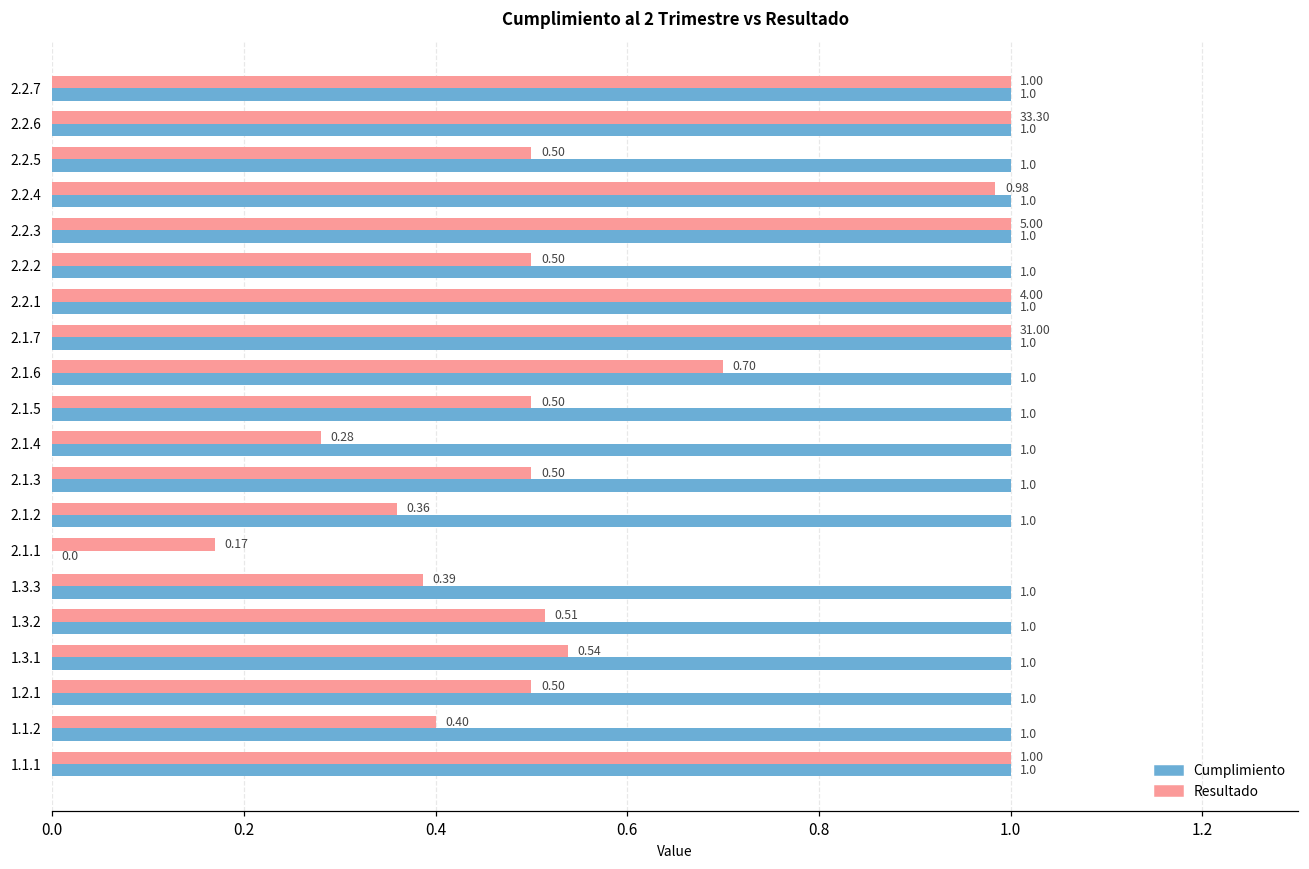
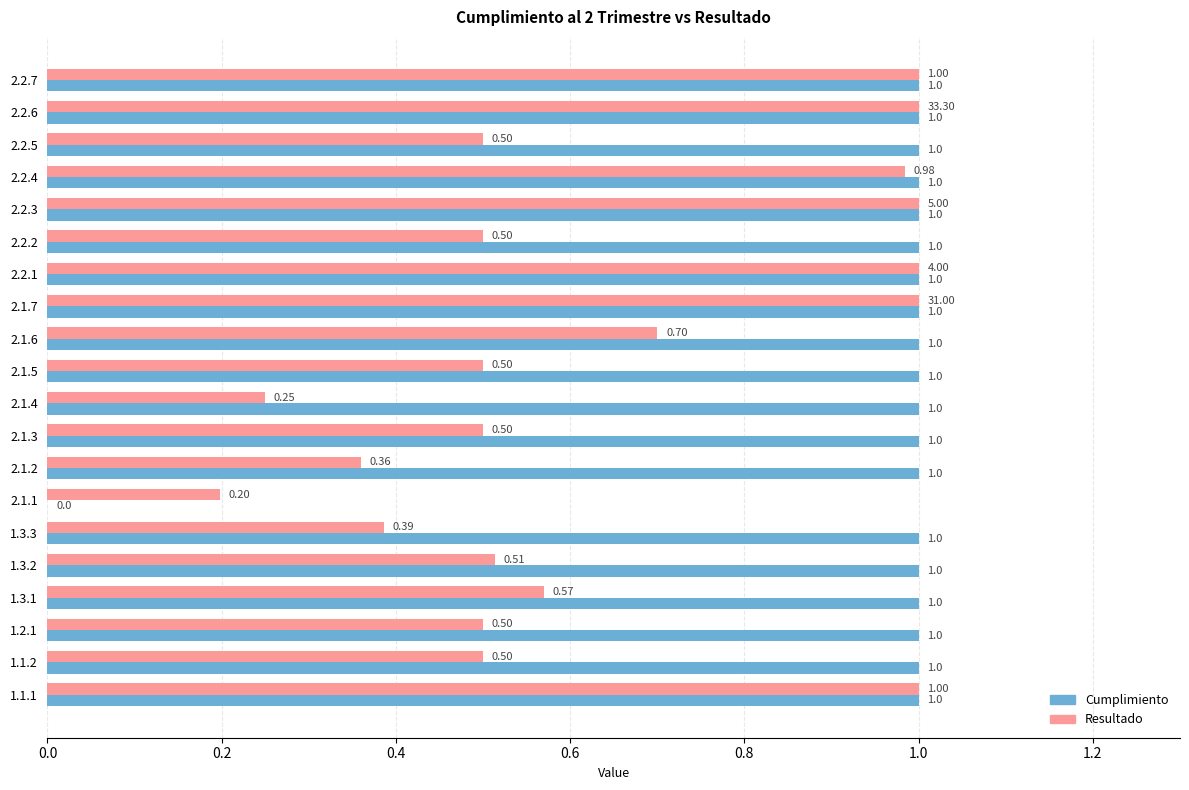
  {
    "Cumplimiento": {
      "2.2.7": 1.0,
      "2.2.6": 1.0,
      "2.2.5": 1.0,
      "2.2.4": 1.0,
      "2.2.3": 1.0,
      "2.2.2": 1.0,
      "2.2.1": 1.0,
      "2.1.7": 1.0,
      "2.1.6": 1.0,
      "2.1.5": 1.0,
      "2.1.4": 1.0,
      "2.1.3": 1.0,
      "2.1.2": 1.0,
      "2.1.1": 0.0,
      "1.3.3": 1.0,
      "1.3.2": 1.0,
      "1.3.1": 1.0,
      "1.2.1": 1.0,
      "1.1.2": 1.0,
      "1.1.1": 1.0
    },
    "Resultado": {
      "2.2.7": 1.00,
      "2.2.5": 0.50,
      "2.2.4": 0.98,
      "2.2.2": 0.50,
      "2.1.6": 0.70,
      "2.1.5": 0.50,
-     "2.1.4": 0.28,
+     "2.1.4": 0.25,
      "2.1.3": 0.50,
      "2.1.2": 0.36,
-     "2.1.1": 0.17,
+     "2.1.1": 0.20,
      "1.3.3": 0.39,
      "1.3.2": 0.51,
-     "1.3.1": 0.54,
+     "1.3.1": 0.57,
      "1.2.1": 0.50,
-     "1.1.2": 0.40,
+     "1.1.2": 0.50,
      "1.1.1": 1.00
    }
  }
